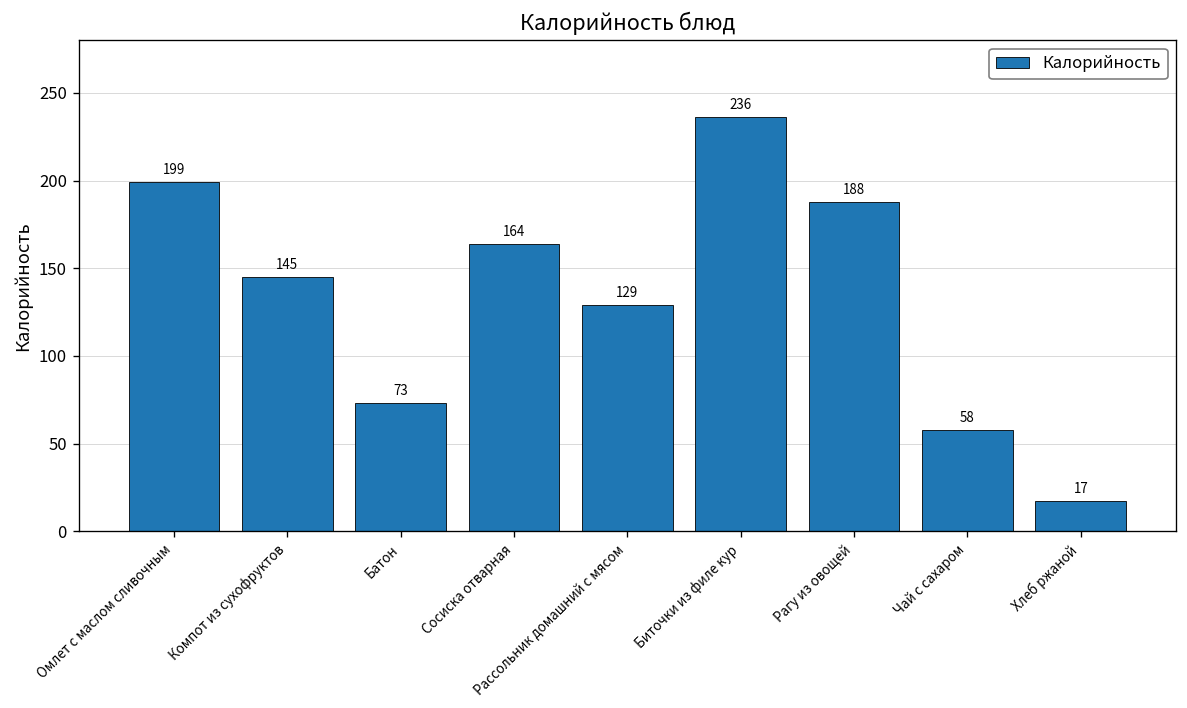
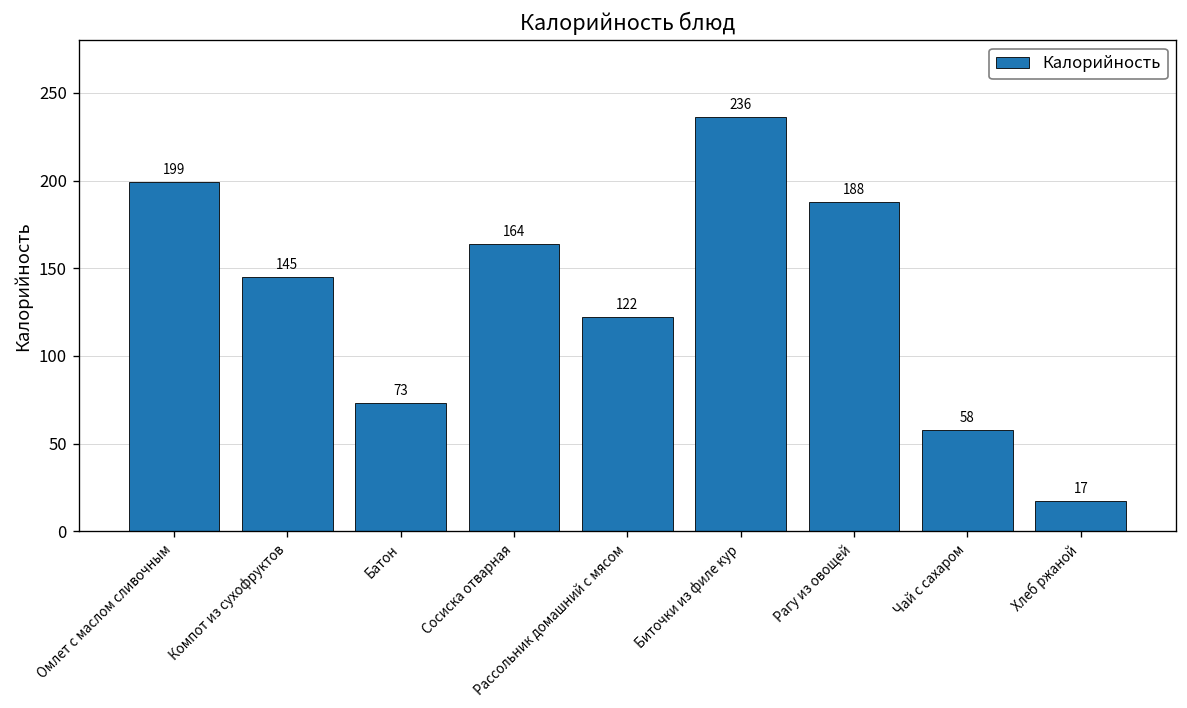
  {
    "Омлет с маслом сливочным": 199,
    "Компот из сухофруктов": 145,
    "Батон": 73,
    "Сосиска отварная": 164,
-   "Рассольник домашний с мясом": 129,
+   "Рассольник домашний с мясом": 122,
    "Биточки из филе кур": 236,
    "Рагу из овощей": 188,
    "Чай с сахаром": 58,
    "Хлеб ржаной": 17
  }
